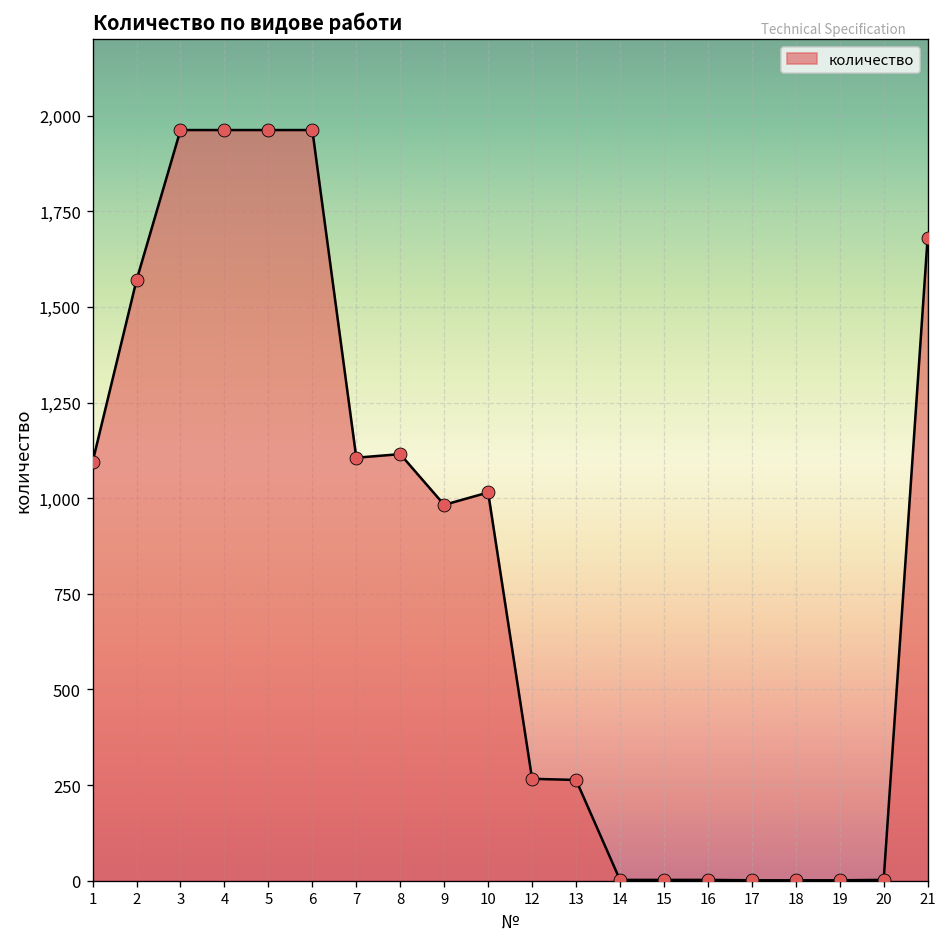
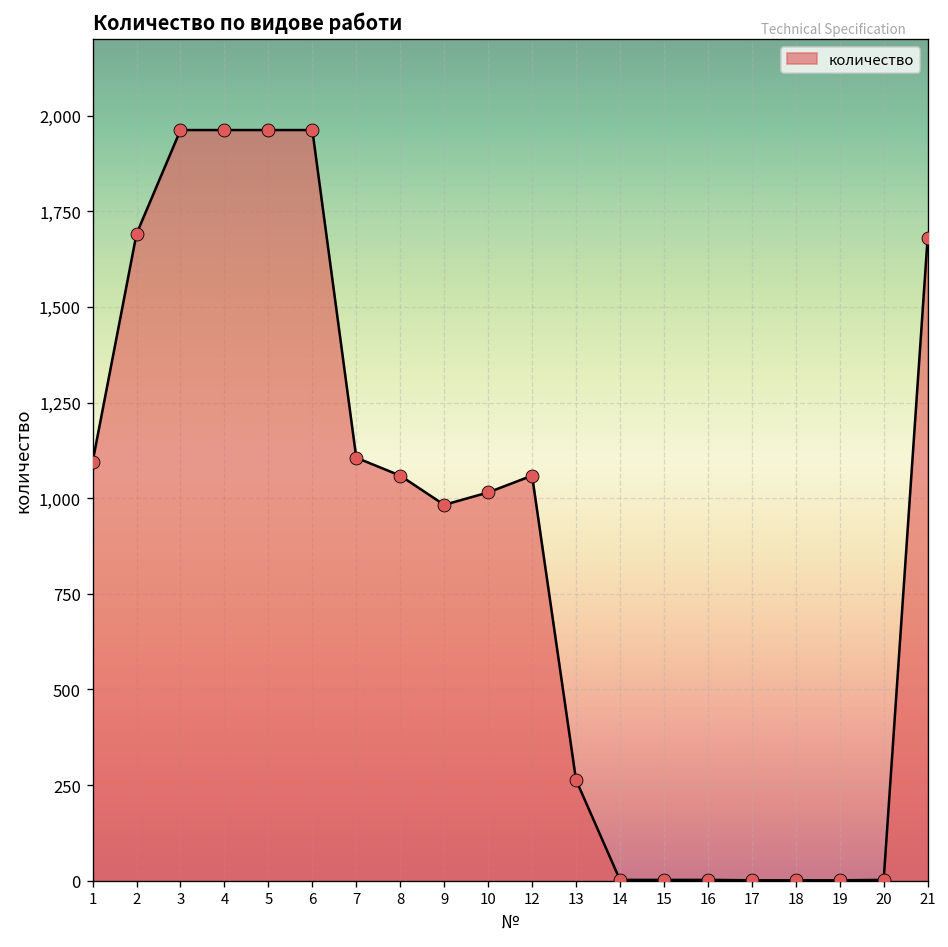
  {
    "1": "1,090",
-   "2": "1,570",
+   "2": "1,690",
    "3": "1,960",
    "4": "1,960",
    "5": "1,960",
    "6": "1,960",
    "7": "1,110",
-   "8": "1,120",
+   "8": "1,060",
    "9": "980",
    "10": "1,020",
-   "12": "270",
+   "12": "1,060",
    "13": "260",
    "14": "0",
    "15": "0",
    "16": "0",
    "17": "0",
    "18": "0",
    "19": "0",
    "20": "0",
    "21": "1,680"
  }
